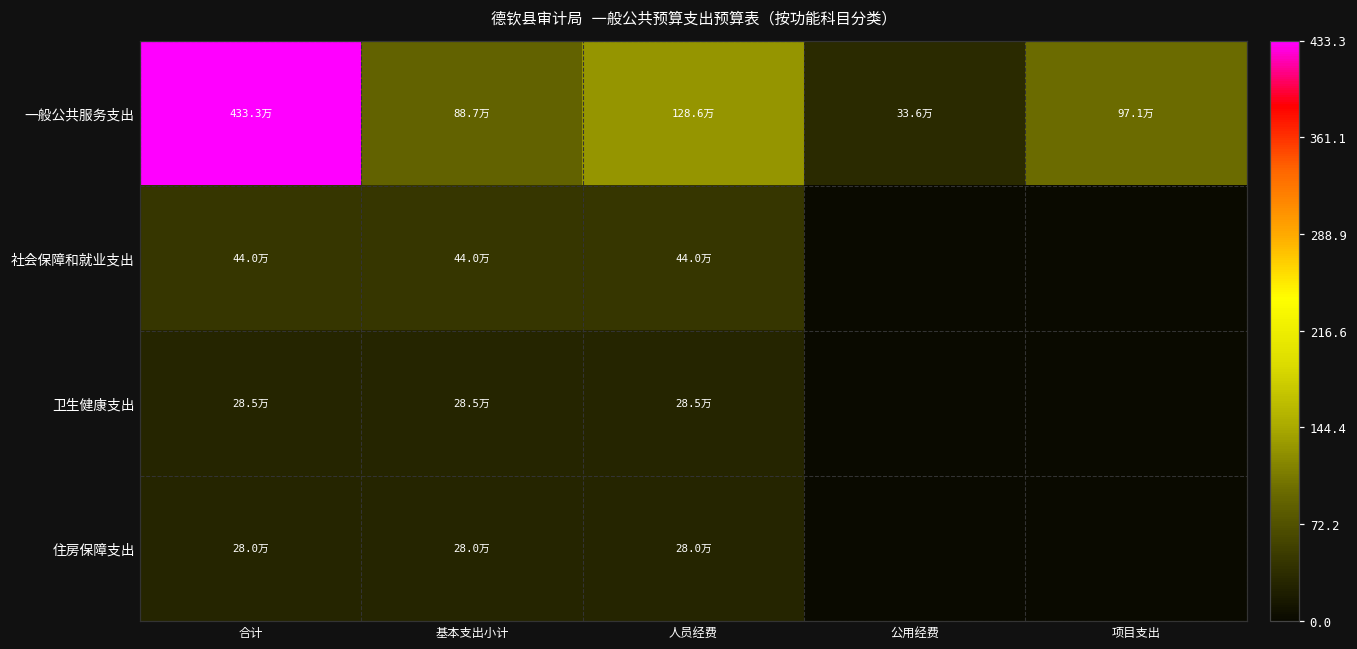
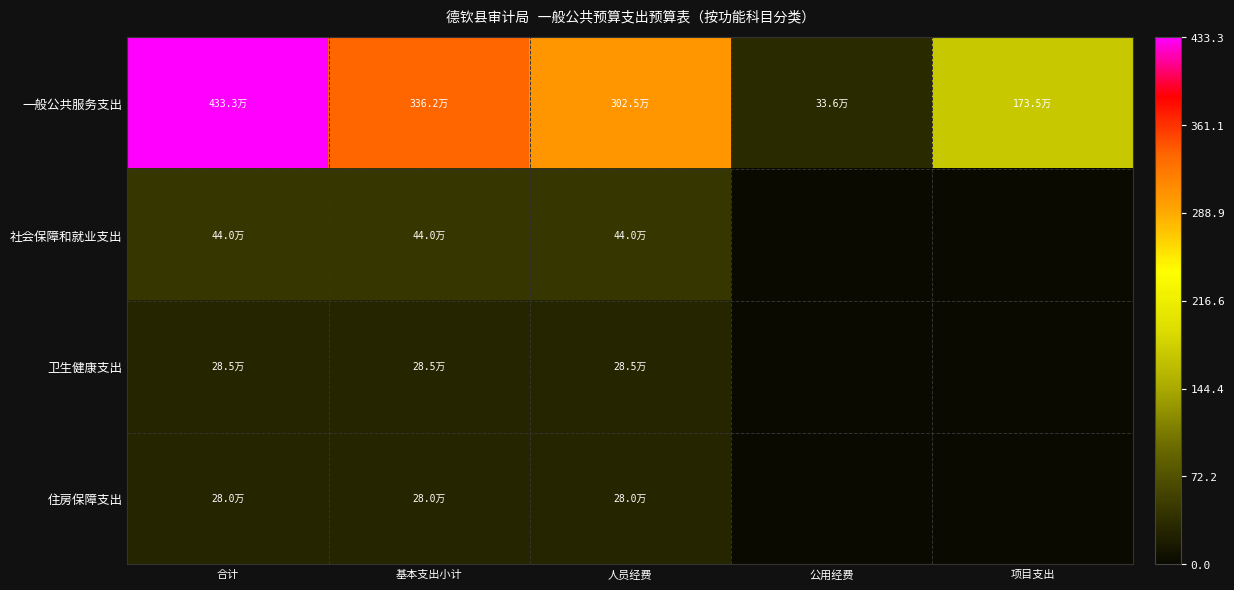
  {
    "一般公共服务支出": {
      "合计": "433.3万",
-     "基本支出小计": "88.7万",
-     "人员经费": "128.6万",
+     "基本支出小计": "336.2万",
+     "人员经费": "302.5万",
      "公用经费": "33.6万",
-     "项目支出": "97.1万"
+     "项目支出": "173.5万"
    },
    "社会保障和就业支出": {
      "合计": "44.0万",
      "基本支出小计": "44.0万",
      "人员经费": "44.0万"
    },
    "卫生健康支出": {
      "合计": "28.5万",
      "基本支出小计": "28.5万",
      "人员经费": "28.5万"
    },
    "住房保障支出": {
      "合计": "28.0万",
      "基本支出小计": "28.0万",
      "人员经费": "28.0万"
    }
  }
